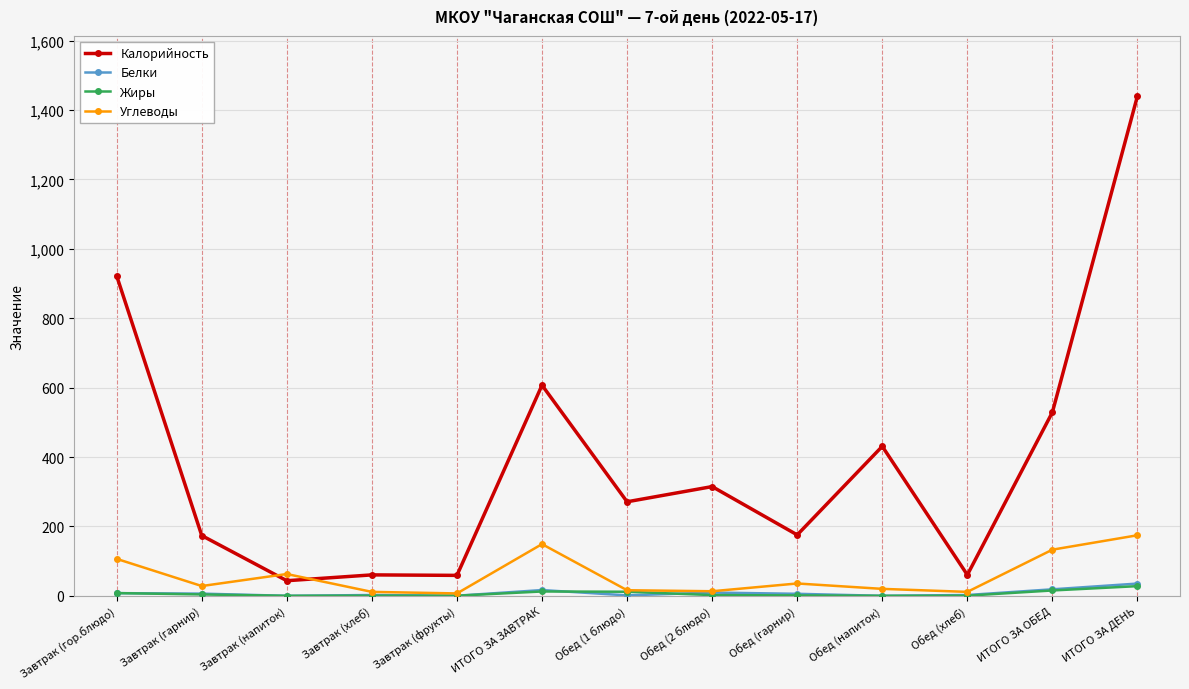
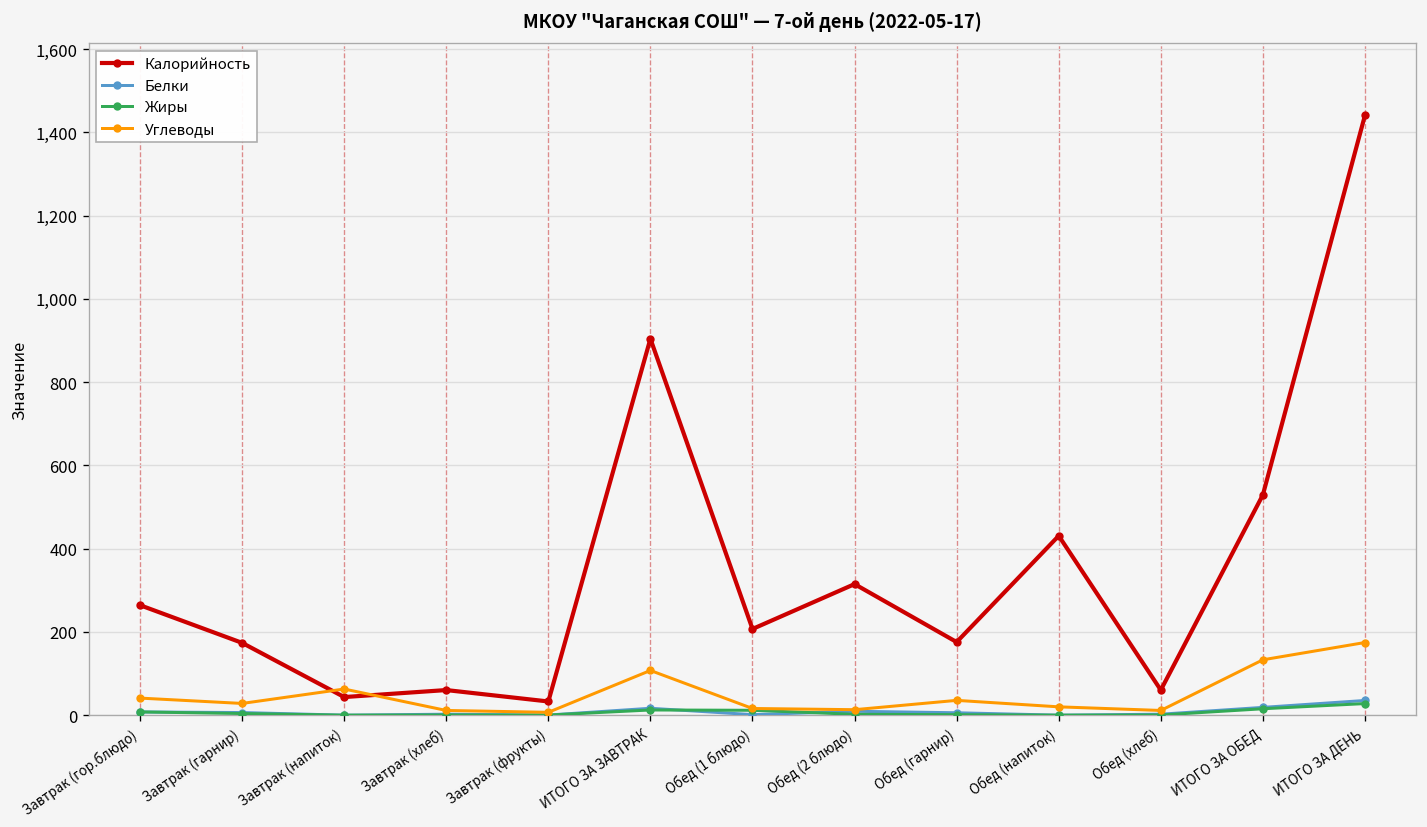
  {
    "Калорийность": {
-     "Завтрак (гор.блюдо)": "920",
+     "Завтрак (гор.блюдо)": "260",
      "Завтрак (гарнир)": "170",
      "Завтрак (напиток)": "40",
      "Завтрак (хлеб)": "60",
-     "Завтрак (фрукты)": "60",
-     "ИТОГО ЗА ЗАВТРАК": "610",
-     "Обед (1 блюдо)": "270",
+     "Завтрак (фрукты)": "30",
+     "ИТОГО ЗА ЗАВТРАК": "900",
+     "Обед (1 блюдо)": "210",
      "Обед (2 блюдо)": "310",
      "Обед (гарнир)": "180",
      "Обед (напиток)": "430",
      "Обед (хлеб)": "60",
      "ИТОГО ЗА ОБЕД": "530",
      "ИТОГО ЗА ДЕНЬ": "1,440"
    },
    "Белки": {
      "Обед (1 блюдо)": "0"
    },
    "Углеводы": {
-     "Завтрак (гор.блюдо)": "110",
+     "Завтрак (гор.блюдо)": "40",
      "Завтрак (гарнир)": "30",
      "Завтрак (напиток)": "60",
      "Завтрак (хлеб)": "10",
-     "ИТОГО ЗА ЗАВТРАК": "150",
+     "ИТОГО ЗА ЗАВТРАК": "110",
      "Обед (гарнир)": "40",
      "Обед (напиток)": "20",
      "Обед (хлеб)": "10",
      "ИТОГО ЗА ОБЕД": "130",
      "ИТОГО ЗА ДЕНЬ": "170"
    }
  }
